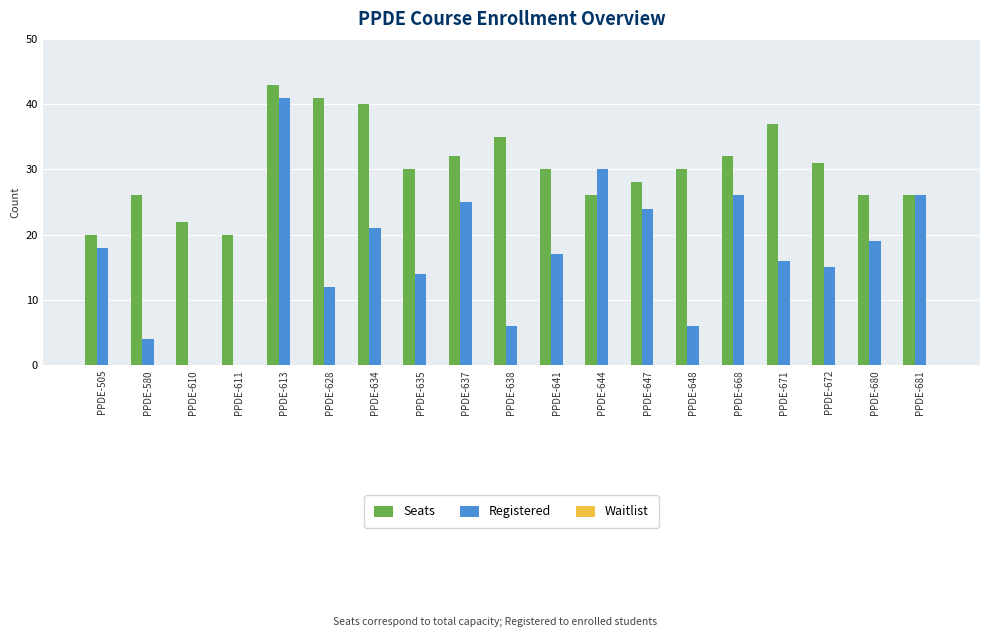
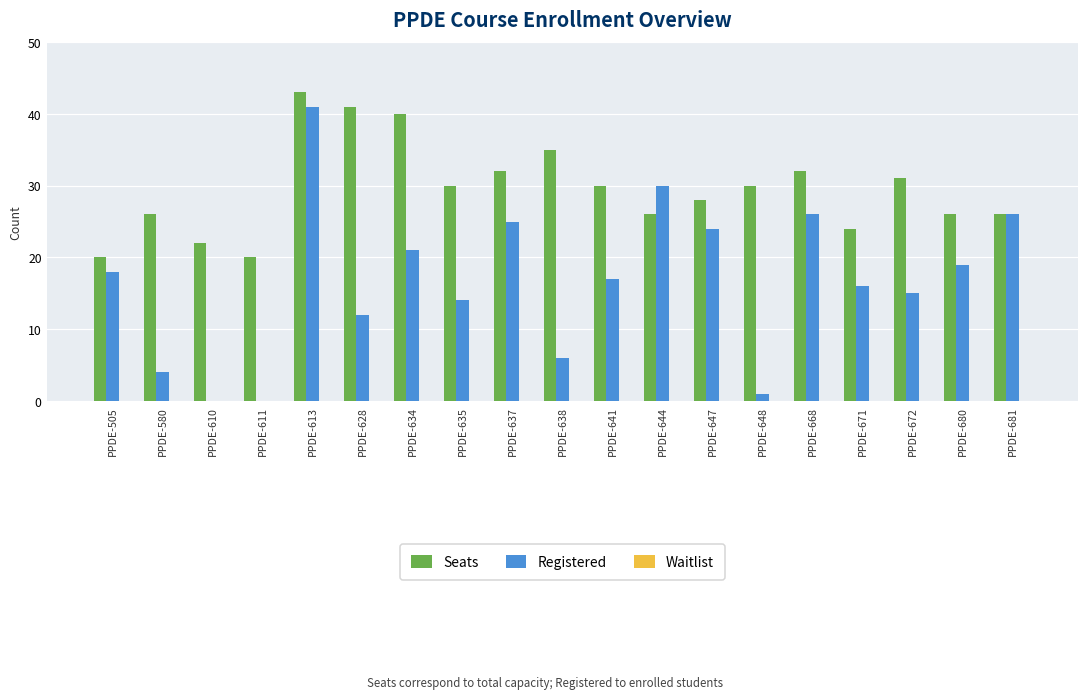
  {
    "Seats": {
      "PPDE-505": 20,
      "PPDE-580": 26,
      "PPDE-610": 22,
      "PPDE-611": 20,
      "PPDE-613": 43,
      "PPDE-628": 41,
      "PPDE-634": 40,
      "PPDE-635": 30,
      "PPDE-637": 32,
      "PPDE-638": 35,
      "PPDE-641": 30,
      "PPDE-644": 26,
      "PPDE-647": 28,
      "PPDE-648": 30,
      "PPDE-668": 32,
-     "PPDE-671": 37,
+     "PPDE-671": 24,
      "PPDE-672": 31,
      "PPDE-680": 26,
      "PPDE-681": 26
    },
    "Registered": {
      "PPDE-505": 18,
      "PPDE-580": 4,
      "PPDE-610": 0,
      "PPDE-611": 0,
      "PPDE-613": 41,
      "PPDE-628": 12,
      "PPDE-634": 21,
      "PPDE-635": 14,
      "PPDE-637": 25,
      "PPDE-638": 6,
      "PPDE-641": 17,
      "PPDE-644": 30,
      "PPDE-647": 24,
-     "PPDE-648": 6,
+     "PPDE-648": 1,
      "PPDE-668": 26,
      "PPDE-671": 16,
      "PPDE-672": 15,
      "PPDE-680": 19,
      "PPDE-681": 26
    },
    "Waitlist": {
      "PPDE-505": 0,
      "PPDE-580": 0,
      "PPDE-610": 0,
      "PPDE-611": 0,
      "PPDE-613": 0,
      "PPDE-628": 0,
      "PPDE-634": 0,
      "PPDE-635": 0,
      "PPDE-637": 0,
      "PPDE-638": 0,
      "PPDE-641": 0,
      "PPDE-644": 0,
      "PPDE-647": 0,
      "PPDE-648": 0,
      "PPDE-668": 0,
      "PPDE-671": 0,
      "PPDE-672": 0,
      "PPDE-680": 0,
      "PPDE-681": 0
    }
  }
